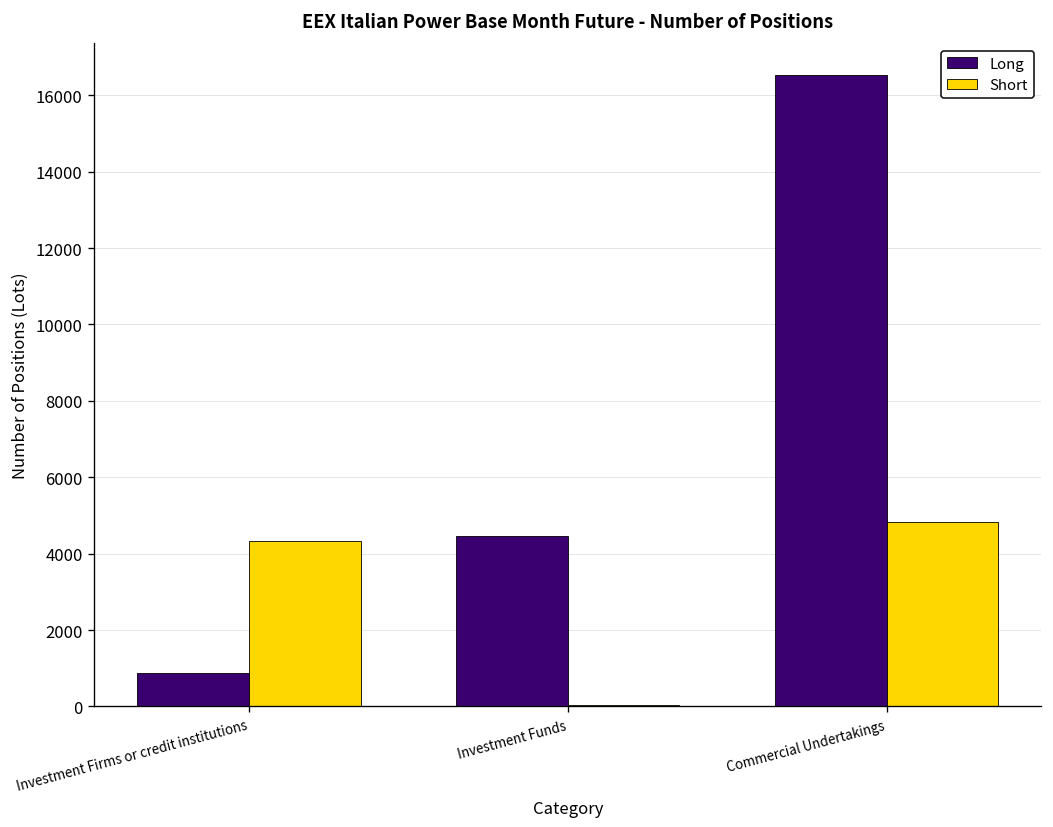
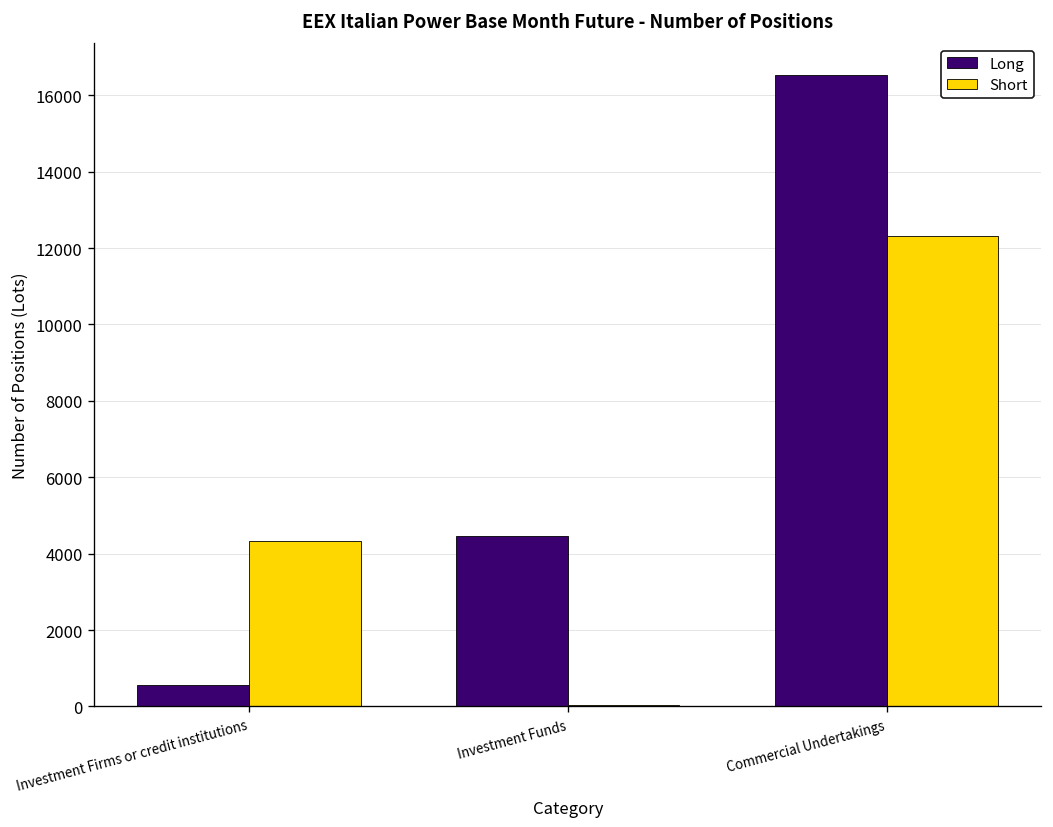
  {
    "Long": {
-     "Investment Firms or credit institutions": 900,
+     "Investment Firms or credit institutions": 600,
      "Investment Funds": 4500,
      "Commercial Undertakings": 16500
    },
    "Short": {
      "Investment Firms or credit institutions": 4300,
-     "Commercial Undertakings": 4800
+     "Commercial Undertakings": 12300
    }
  }
